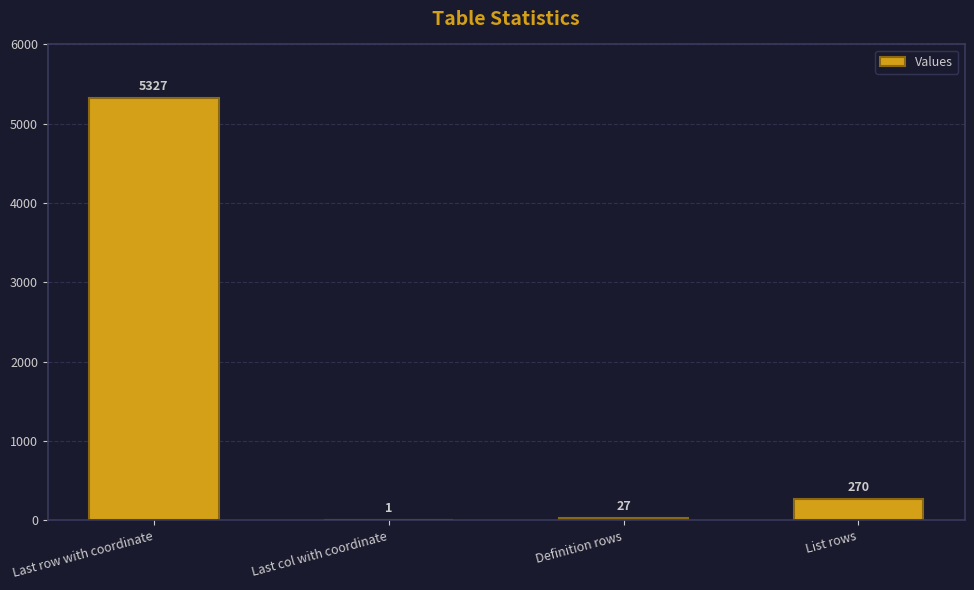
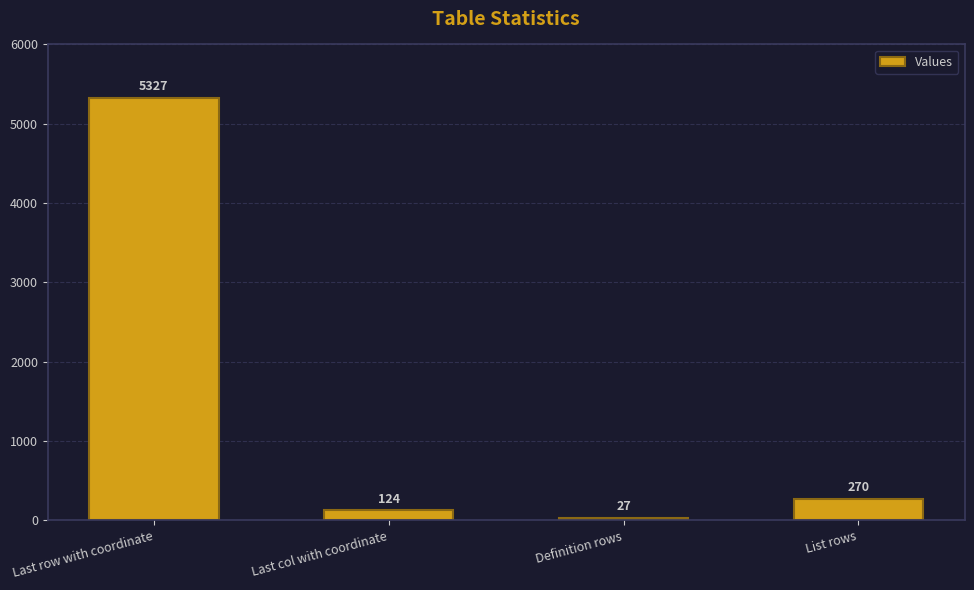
  {
    "Last row with coordinate": 5327,
-   "Last col with coordinate": 1,
+   "Last col with coordinate": 124,
    "Definition rows": 27,
    "List rows": 270
  }
